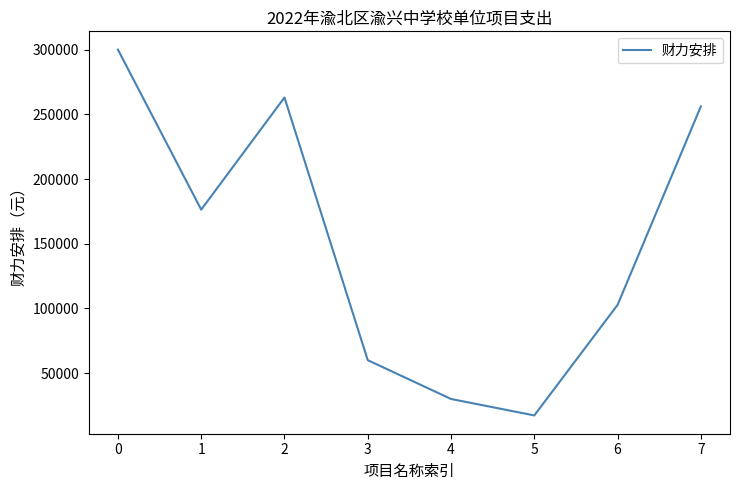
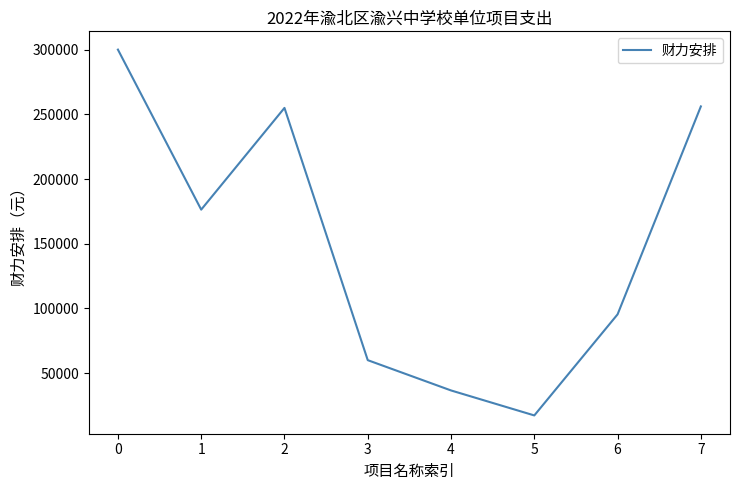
  {
    "0": 300000,
    "1": 176000,
-   "2": 263000,
+   "2": 255000,
    "3": 60000,
-   "4": 30000,
+   "4": 37000,
    "5": 17000,
-   "6": 103000,
+   "6": 95000,
    "7": 256000
  }
